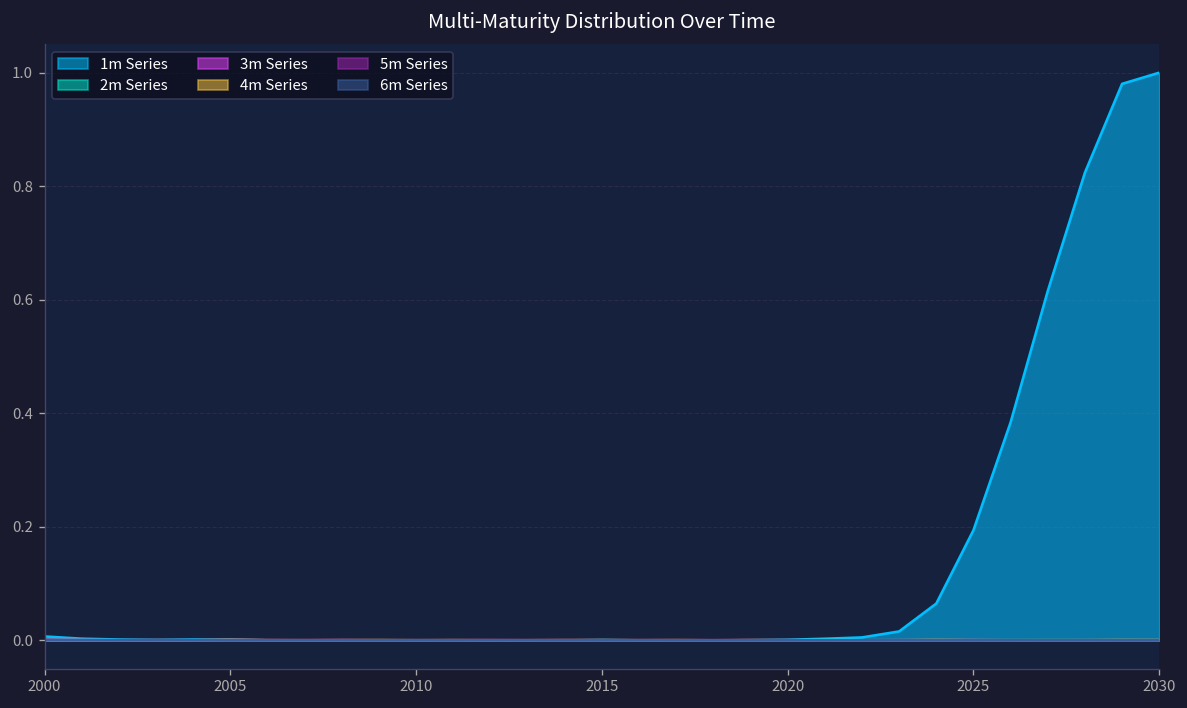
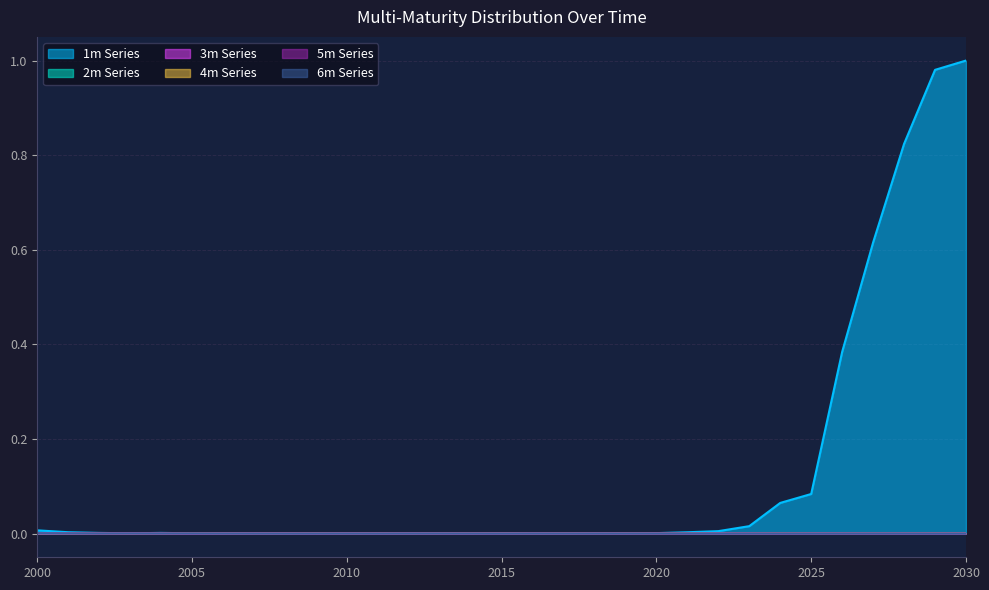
  {
    "1m Series": {
      "2000": 0.01,
-     "2025": 0.19,
+     "2025": 0.08,
      "2030": 1.00
    }
  }
